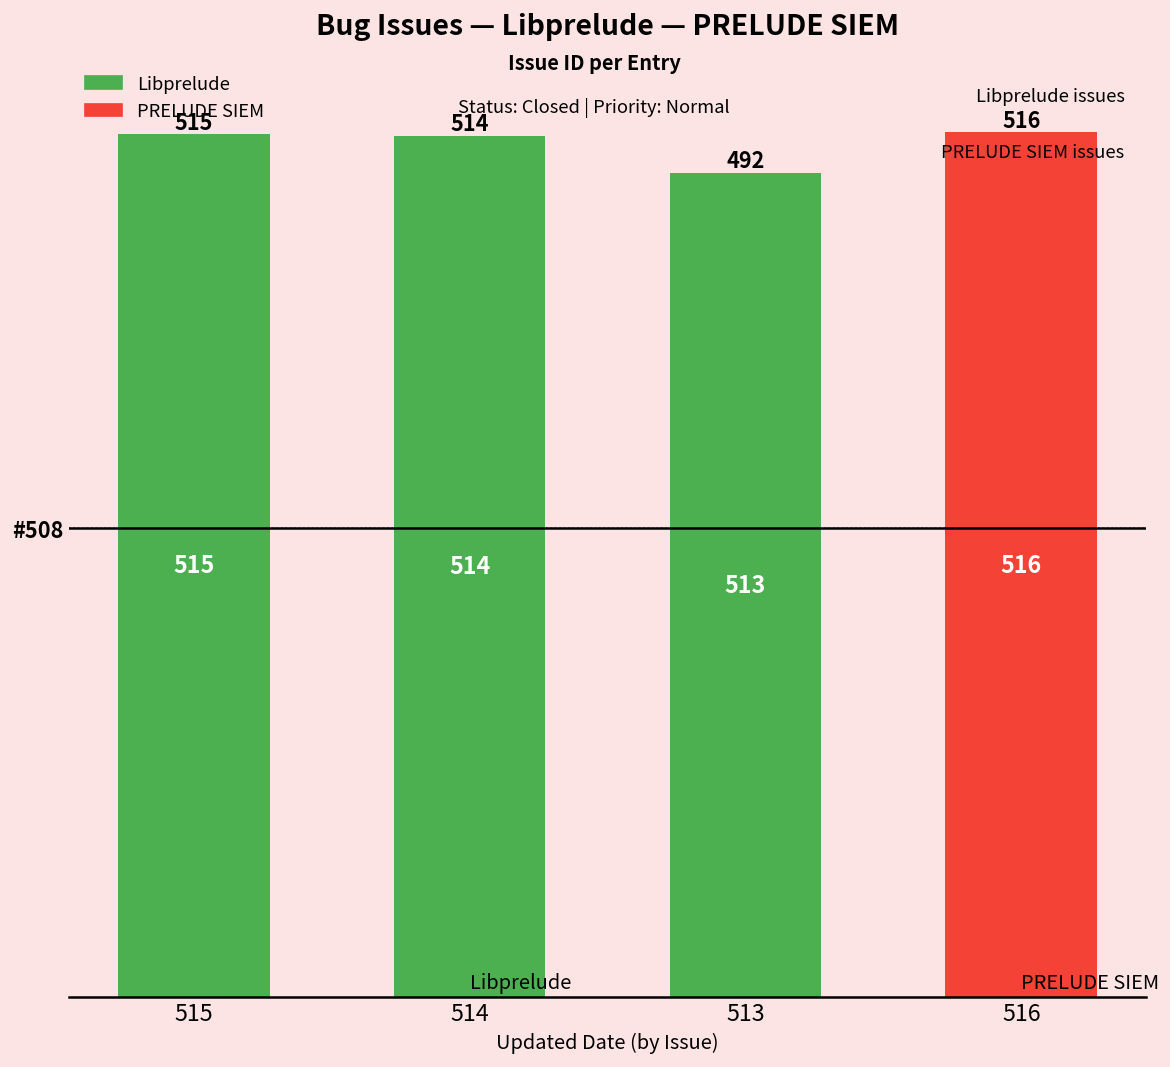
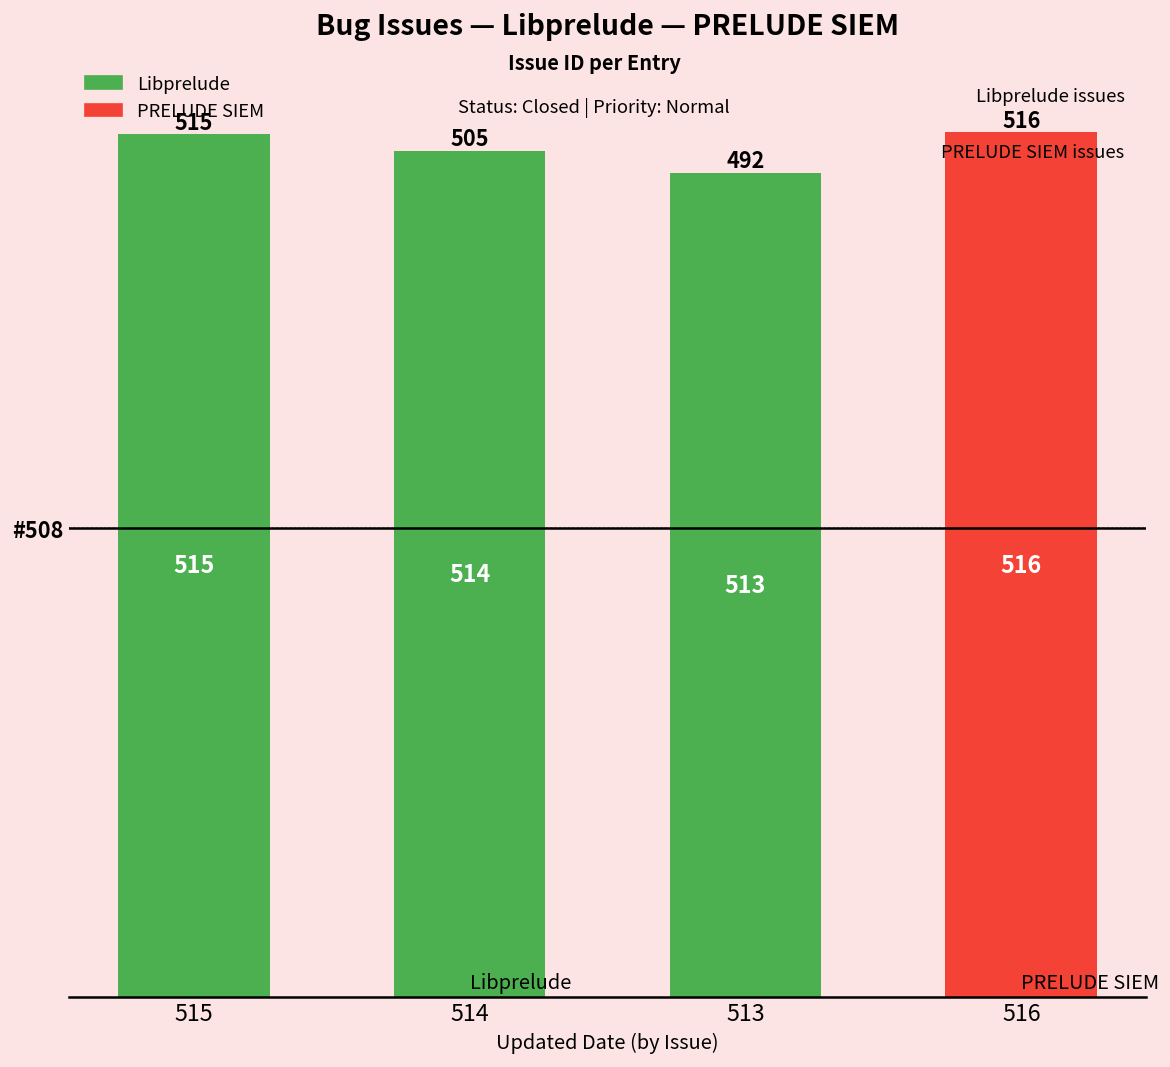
  {
    "515": 515,
-   "514": 514,
+   "514": 505,
    "513": 492,
    "516": 516
  }
